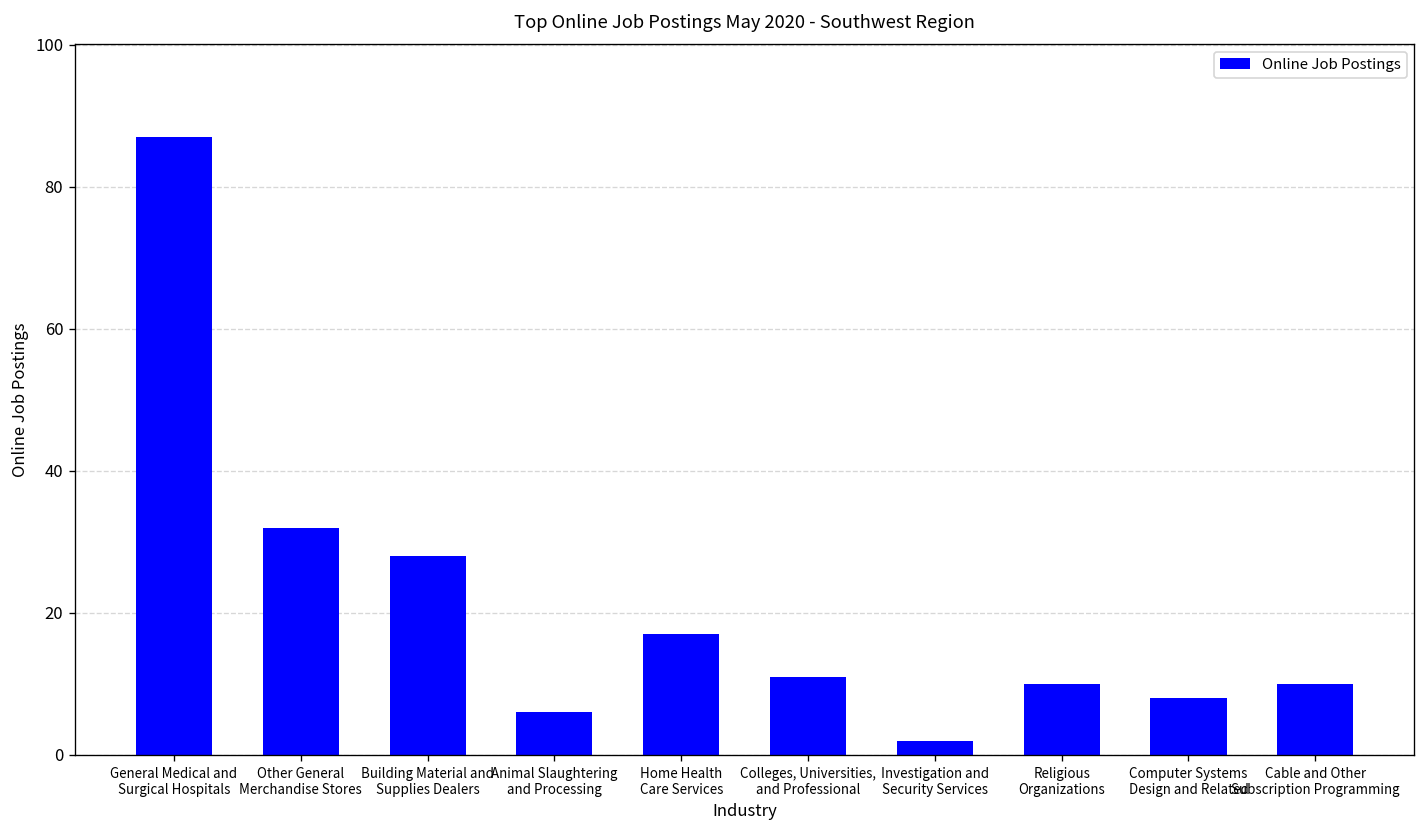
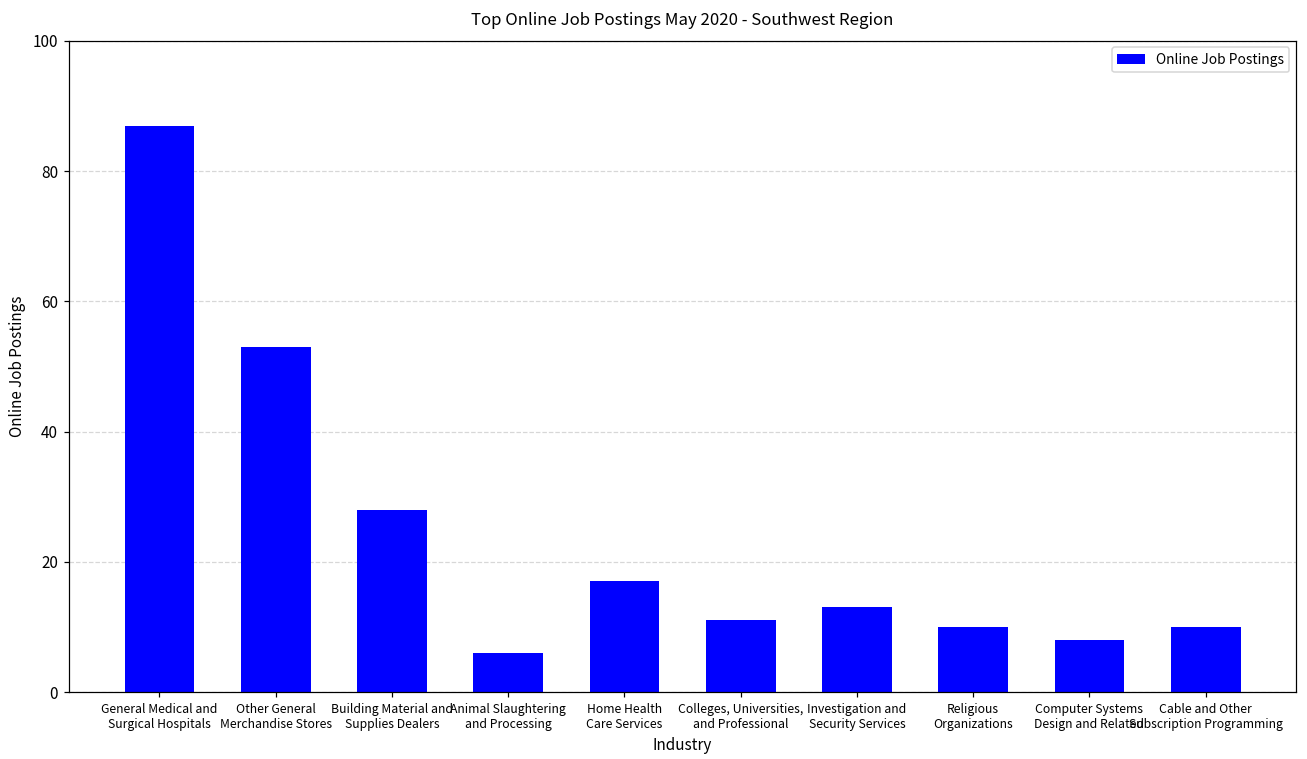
  {
    "General Medical and Surgical Hospitals": 87,
-   "Other General Merchandise Stores": 32,
+   "Other General Merchandise Stores": 53,
    "Building Material and Supplies Dealers": 28,
    "Animal Slaughtering and Processing": 6,
    "Home Health Care Services": 17,
    "Colleges, Universities, and Professional": 11,
-   "Investigation and Security Services": 2,
+   "Investigation and Security Services": 13,
    "Religious Organizations": 10,
    "Computer Systems Design and Related": 8,
    "Cable and Other Subscription Programming": 10
  }
